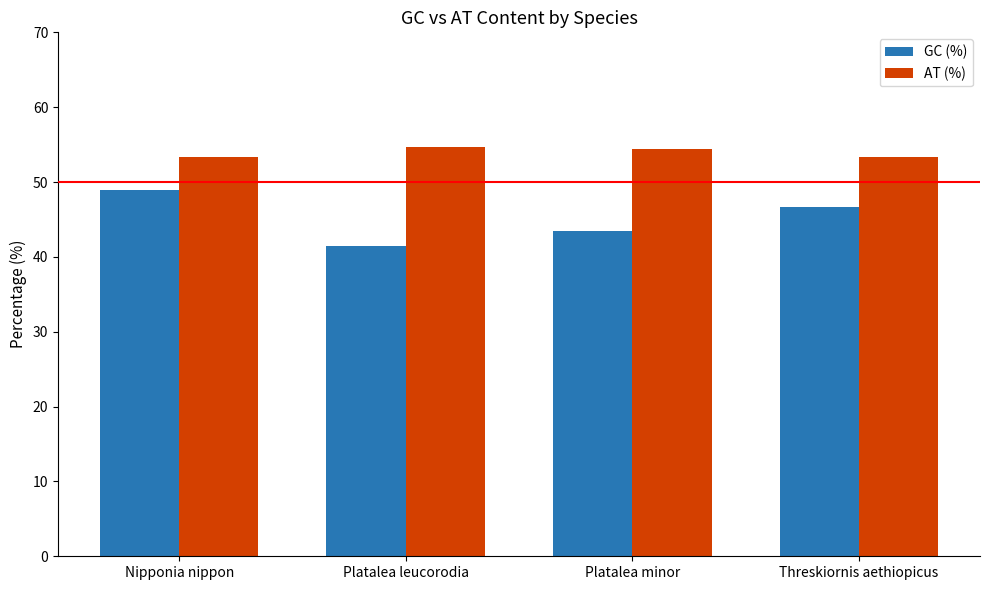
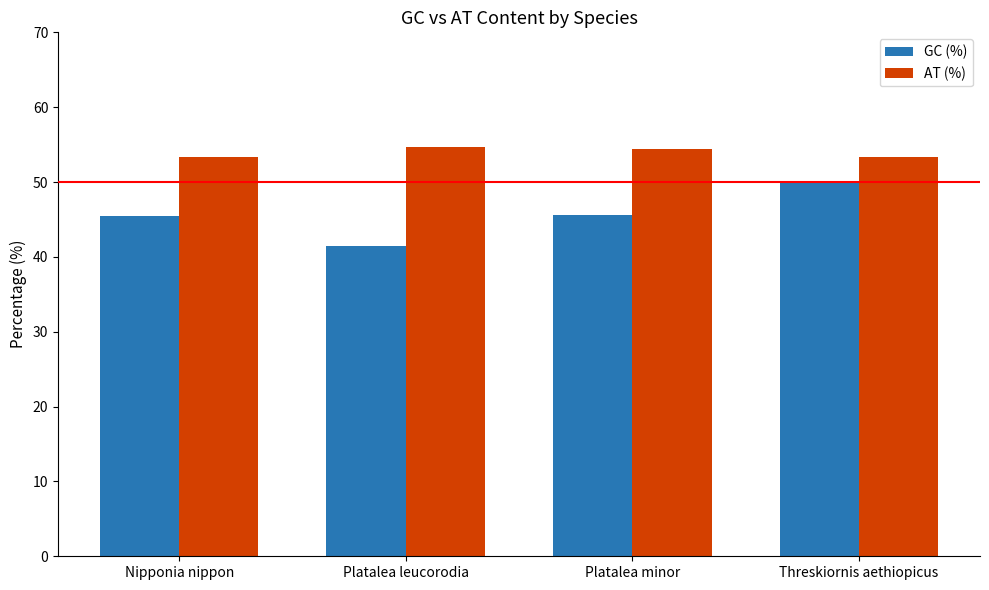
  {
    "GC (%)": {
-     "Nipponia nippon": 49,
+     "Nipponia nippon": 46,
      "Platalea leucorodia": 42,
-     "Platalea minor": 43,
-     "Threskiornis aethiopicus": 47
+     "Platalea minor": 46,
+     "Threskiornis aethiopicus": 50
    },
    "AT (%)": {
      "Nipponia nippon": 53,
      "Platalea leucorodia": 55,
      "Platalea minor": 54,
      "Threskiornis aethiopicus": 53
    }
  }
